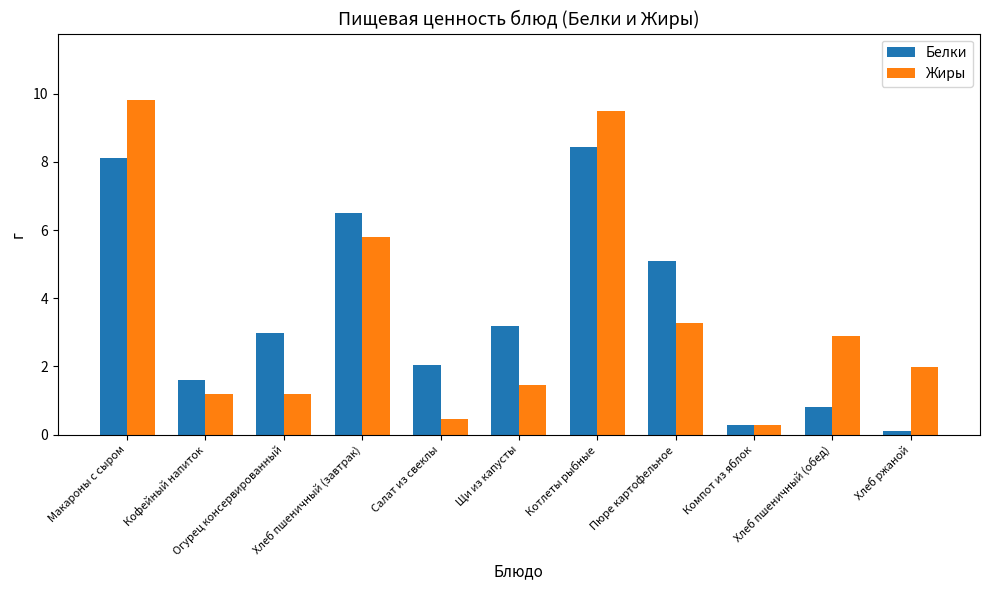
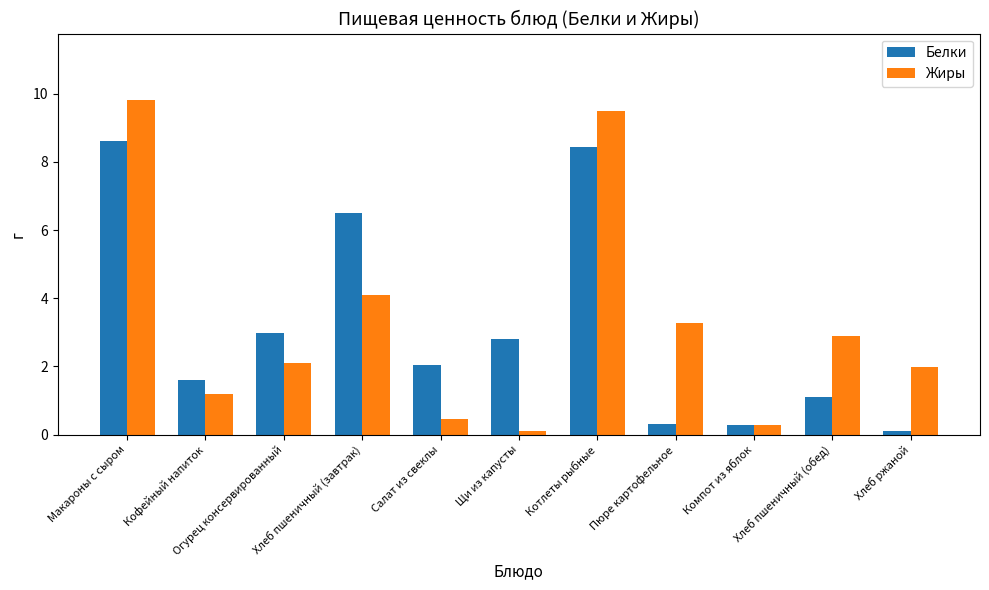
  {
    "Белки": {
-     "Макароны с сыром": 8.1,
+     "Макароны с сыром": 8.6,
      "Кофейный напиток": 1.6,
      "Огурец консервированный": 3.0,
      "Хлеб пшеничный (завтрак)": 6.5,
      "Салат из свеклы": 2.0,
-     "Щи из капусты": 3.2,
+     "Щи из капусты": 2.8,
      "Котлеты рыбные": 8.4,
-     "Пюре картофельное": 5.1,
+     "Пюре картофельное": 0.3,
      "Компот из яблок": 0.3,
-     "Хлеб пшеничный (обед)": 0.8,
+     "Хлеб пшеничный (обед)": 1.1,
      "Хлеб ржаной": 0.1
    },
    "Жиры": {
      "Макароны с сыром": 9.8,
      "Кофейный напиток": 1.2,
-     "Огурец консервированный": 1.2,
-     "Хлеб пшеничный (завтрак)": 5.8,
+     "Огурец консервированный": 2.1,
+     "Хлеб пшеничный (завтрак)": 4.1,
      "Салат из свеклы": 0.5,
-     "Щи из капусты": 1.5,
+     "Щи из капусты": 0.1,
      "Котлеты рыбные": 9.5,
      "Пюре картофельное": 3.3,
      "Компот из яблок": 0.3,
      "Хлеб пшеничный (обед)": 2.9,
      "Хлеб ржаной": 2.0
    }
  }
